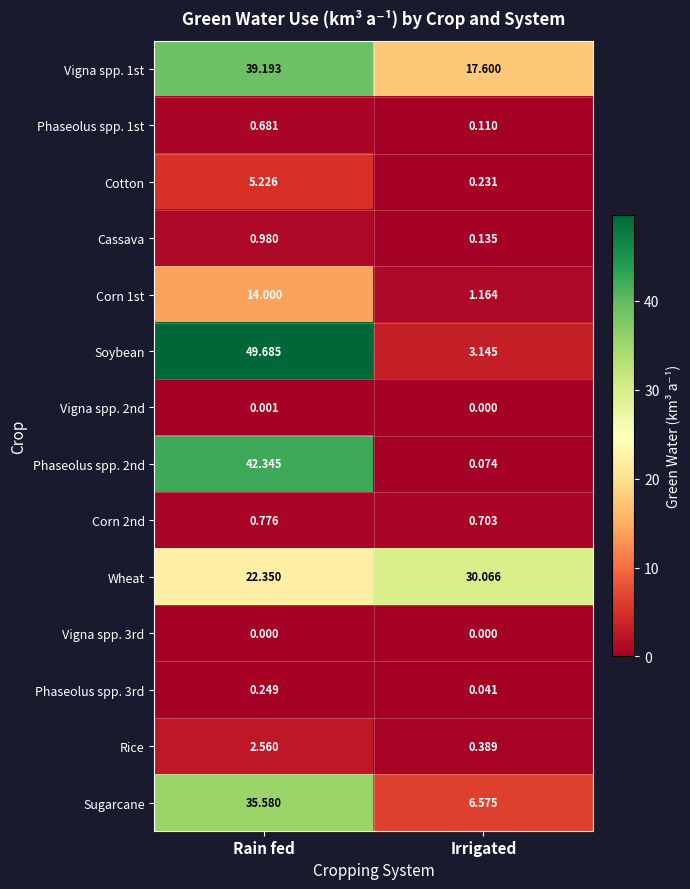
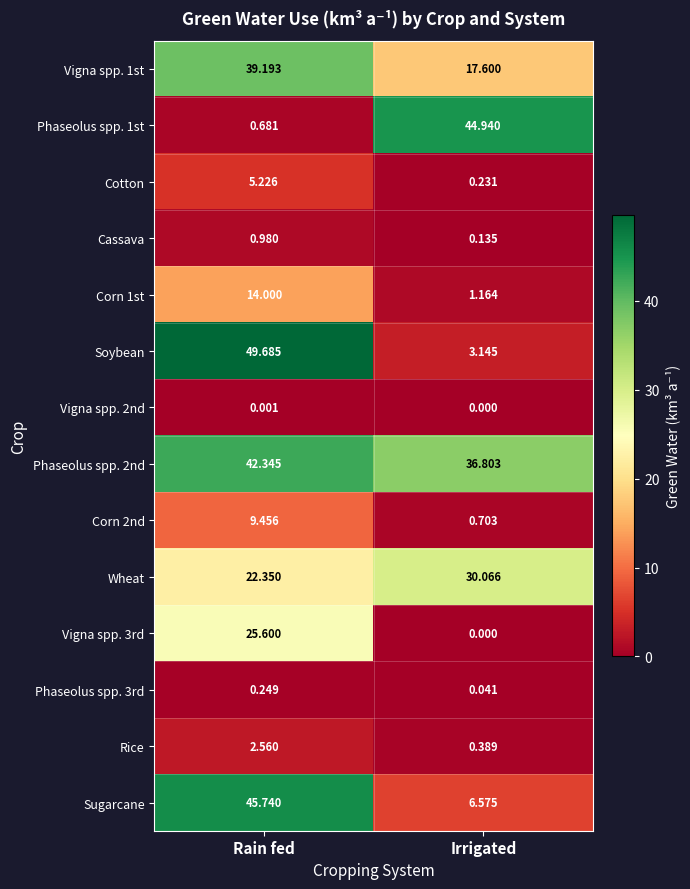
  {
    "Vigna spp. 1st": {
      "Rain fed": 39.193,
      "Irrigated": 17.600
    },
    "Phaseolus spp. 1st": {
      "Rain fed": 0.681,
-     "Irrigated": 0.110
+     "Irrigated": 44.940
    },
    "Cotton": {
      "Rain fed": 5.226,
      "Irrigated": 0.231
    },
    "Cassava": {
      "Rain fed": 0.980,
      "Irrigated": 0.135
    },
    "Corn 1st": {
      "Rain fed": 14.000,
      "Irrigated": 1.164
    },
    "Soybean": {
      "Rain fed": 49.685,
      "Irrigated": 3.145
    },
    "Vigna spp. 2nd": {
      "Rain fed": 0.001,
      "Irrigated": 0.000
    },
    "Phaseolus spp. 2nd": {
      "Rain fed": 42.345,
-     "Irrigated": 0.074
+     "Irrigated": 36.803
    },
    "Corn 2nd": {
-     "Rain fed": 0.776,
+     "Rain fed": 9.456,
      "Irrigated": 0.703
    },
    "Wheat": {
      "Rain fed": 22.350,
      "Irrigated": 30.066
    },
    "Vigna spp. 3rd": {
-     "Rain fed": 0.000,
+     "Rain fed": 25.600,
      "Irrigated": 0.000
    },
    "Phaseolus spp. 3rd": {
      "Rain fed": 0.249,
      "Irrigated": 0.041
    },
    "Rice": {
      "Rain fed": 2.560,
      "Irrigated": 0.389
    },
    "Sugarcane": {
-     "Rain fed": 35.580,
+     "Rain fed": 45.740,
      "Irrigated": 6.575
    }
  }
